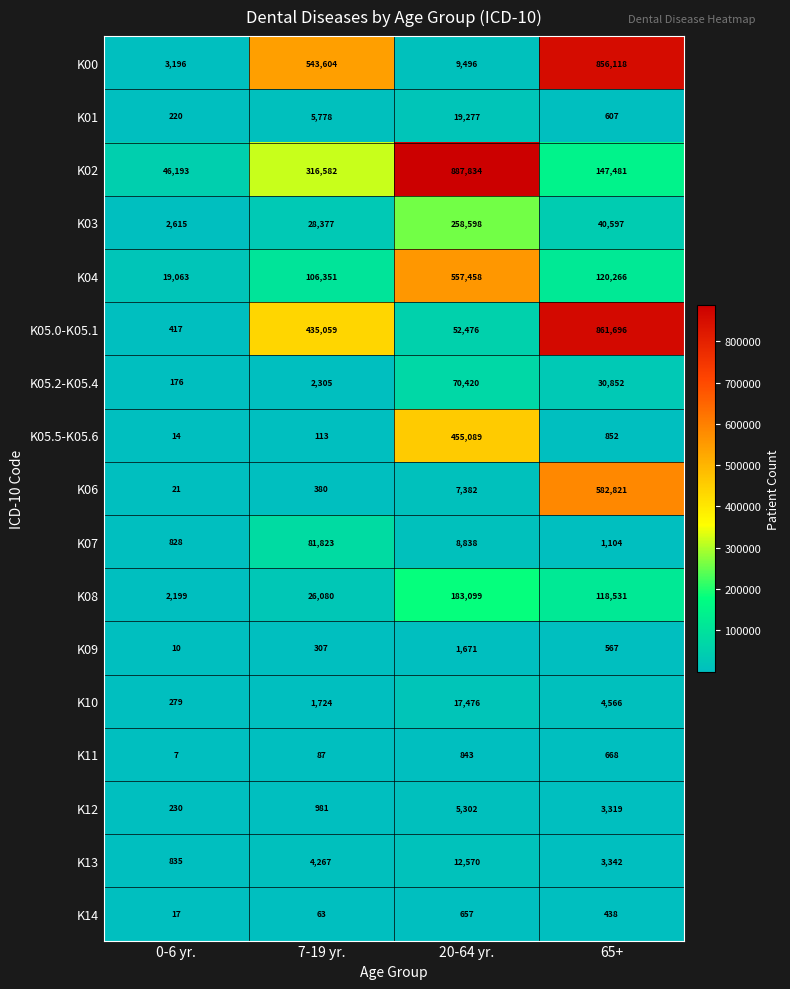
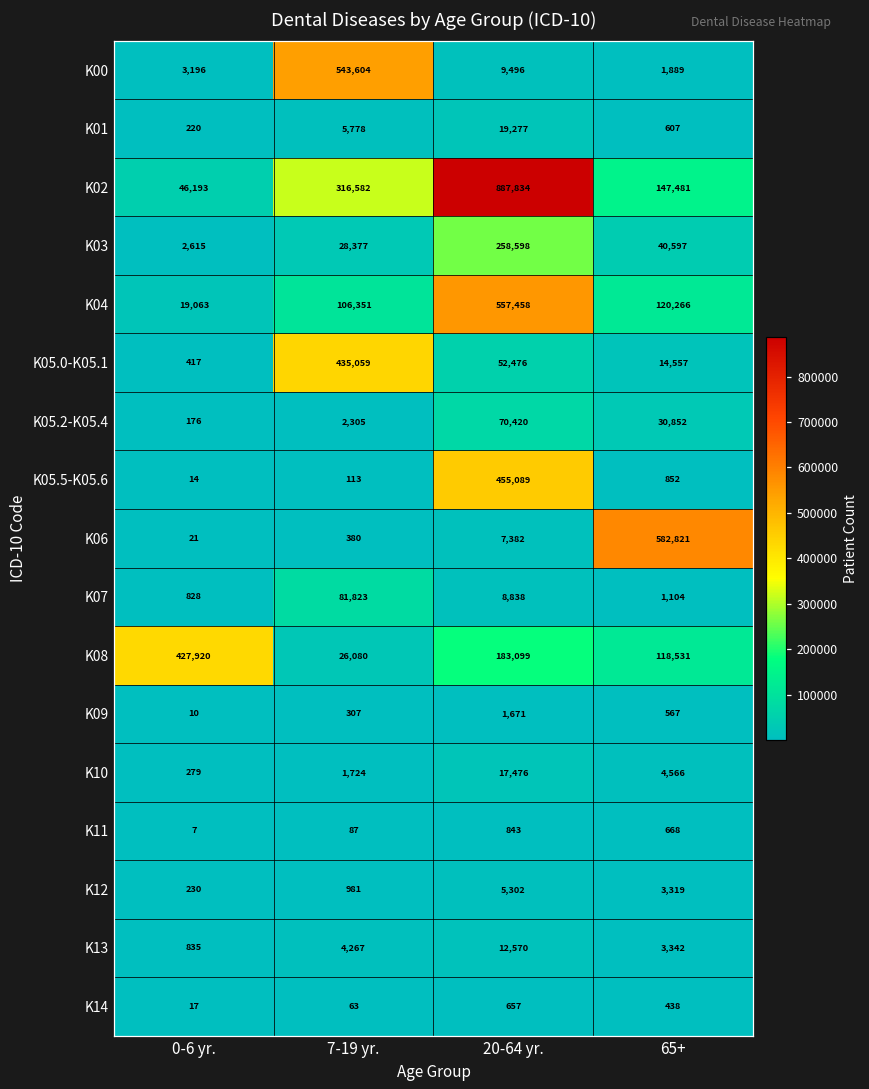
  {
    "K00": {
      "0-6 yr.": "3,196",
      "7-19 yr.": "543,604",
      "20-64 yr.": "9,496",
-     "65+": "856,118"
+     "65+": "1,889"
    },
    "K01": {
      "0-6 yr.": "220",
      "7-19 yr.": "5,778",
      "20-64 yr.": "19,277",
      "65+": "607"
    },
    "K02": {
      "0-6 yr.": "46,193",
      "7-19 yr.": "316,582",
      "20-64 yr.": "887,834",
      "65+": "147,481"
    },
    "K03": {
      "0-6 yr.": "2,615",
      "7-19 yr.": "28,377",
      "20-64 yr.": "258,598",
      "65+": "40,597"
    },
    "K04": {
      "0-6 yr.": "19,063",
      "7-19 yr.": "106,351",
      "20-64 yr.": "557,458",
      "65+": "120,266"
    },
    "K05.0-K05.1": {
      "0-6 yr.": "417",
      "7-19 yr.": "435,059",
      "20-64 yr.": "52,476",
-     "65+": "861,696"
+     "65+": "14,557"
    },
    "K05.2-K05.4": {
      "0-6 yr.": "176",
      "7-19 yr.": "2,305",
      "20-64 yr.": "70,420",
      "65+": "30,852"
    },
    "K05.5-K05.6": {
      "0-6 yr.": "14",
      "7-19 yr.": "113",
      "20-64 yr.": "455,089",
      "65+": "852"
    },
    "K06": {
      "0-6 yr.": "21",
      "7-19 yr.": "380",
      "20-64 yr.": "7,382",
      "65+": "582,821"
    },
    "K07": {
      "0-6 yr.": "828",
      "7-19 yr.": "81,823",
      "20-64 yr.": "8,838",
      "65+": "1,104"
    },
    "K08": {
-     "0-6 yr.": "2,199",
+     "0-6 yr.": "427,920",
      "7-19 yr.": "26,080",
      "20-64 yr.": "183,099",
      "65+": "118,531"
    },
    "K09": {
      "0-6 yr.": "10",
      "7-19 yr.": "307",
      "20-64 yr.": "1,671",
      "65+": "567"
    },
    "K10": {
      "0-6 yr.": "279",
      "7-19 yr.": "1,724",
      "20-64 yr.": "17,476",
      "65+": "4,566"
    },
    "K11": {
      "0-6 yr.": "7",
      "7-19 yr.": "87",
      "20-64 yr.": "843",
      "65+": "668"
    },
    "K12": {
      "0-6 yr.": "230",
      "7-19 yr.": "981",
      "20-64 yr.": "5,302",
      "65+": "3,319"
    },
    "K13": {
      "0-6 yr.": "835",
      "7-19 yr.": "4,267",
      "20-64 yr.": "12,570",
      "65+": "3,342"
    },
    "K14": {
      "0-6 yr.": "17",
      "7-19 yr.": "63",
      "20-64 yr.": "657",
      "65+": "438"
    }
  }
